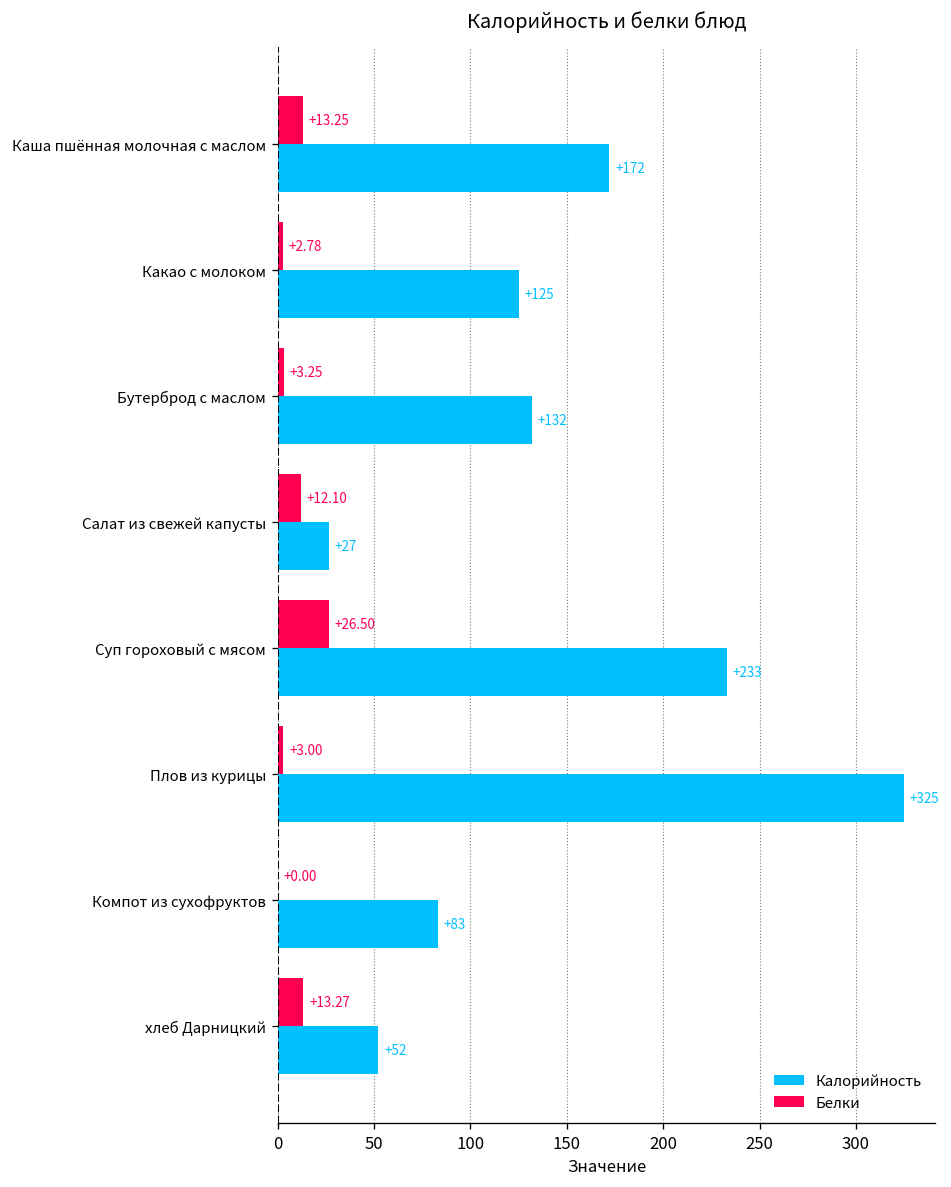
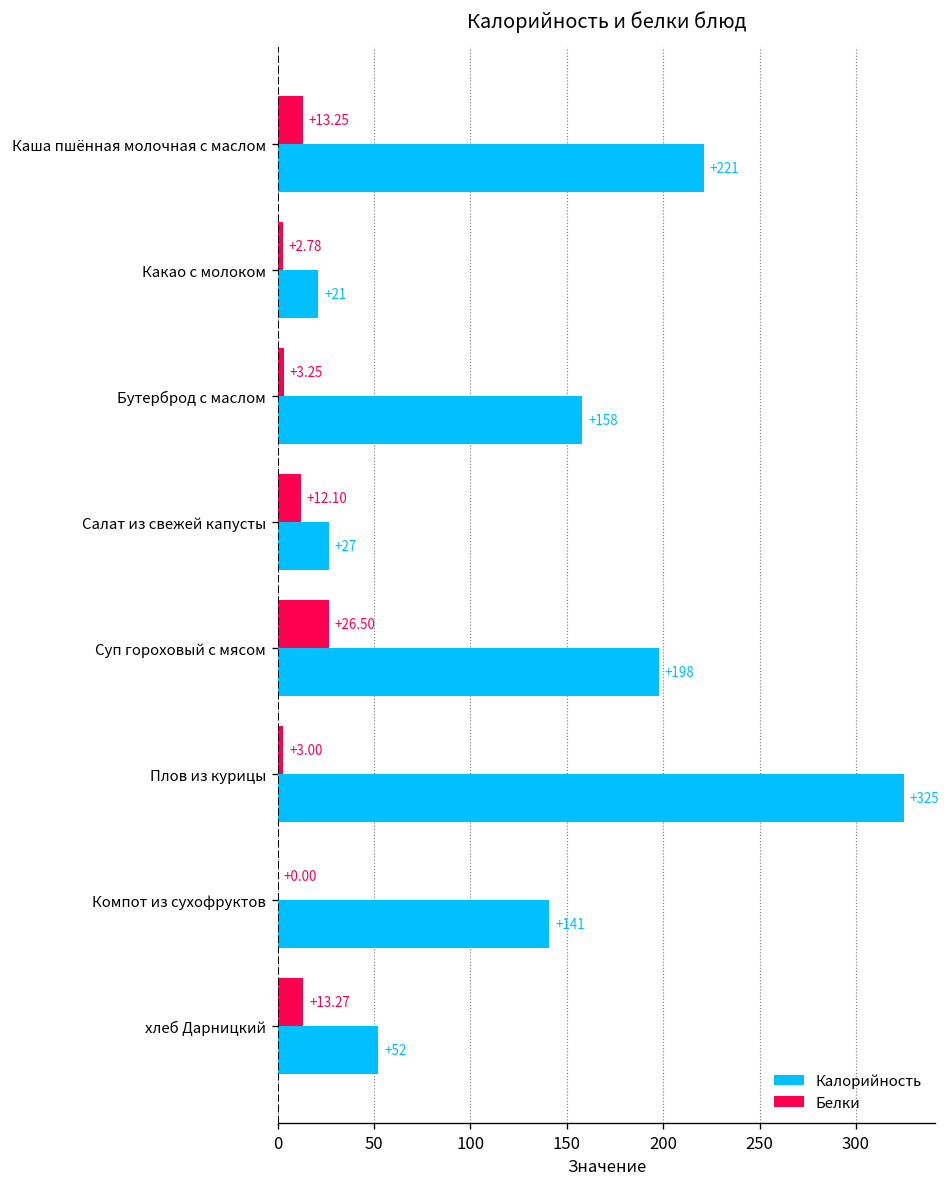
  {
    "Калорийность": {
-     "Каша пшённая молочная с маслом": "+172",
-     "Какао с молоком": "+125",
-     "Бутерброд с маслом": "+132",
+     "Каша пшённая молочная с маслом": "+221",
+     "Какао с молоком": "+21",
+     "Бутерброд с маслом": "+158",
      "Салат из свежей капусты": "+27",
-     "Суп гороховый с мясом": "+233",
+     "Суп гороховый с мясом": "+198",
      "Плов из курицы": "+325",
-     "Компот из сухофруктов": "+83",
+     "Компот из сухофруктов": "+141",
      "хлеб Дарницкий": "+52"
    },
    "Белки": {
      "Каша пшённая молочная с маслом": "+13.25",
      "Какао с молоком": "+2.78",
      "Бутерброд с маслом": "+3.25",
      "Салат из свежей капусты": "+12.10",
      "Суп гороховый с мясом": "+26.50",
      "Плов из курицы": "+3.00",
      "Компот из сухофруктов": "+0.00",
      "хлеб Дарницкий": "+13.27"
    }
  }
